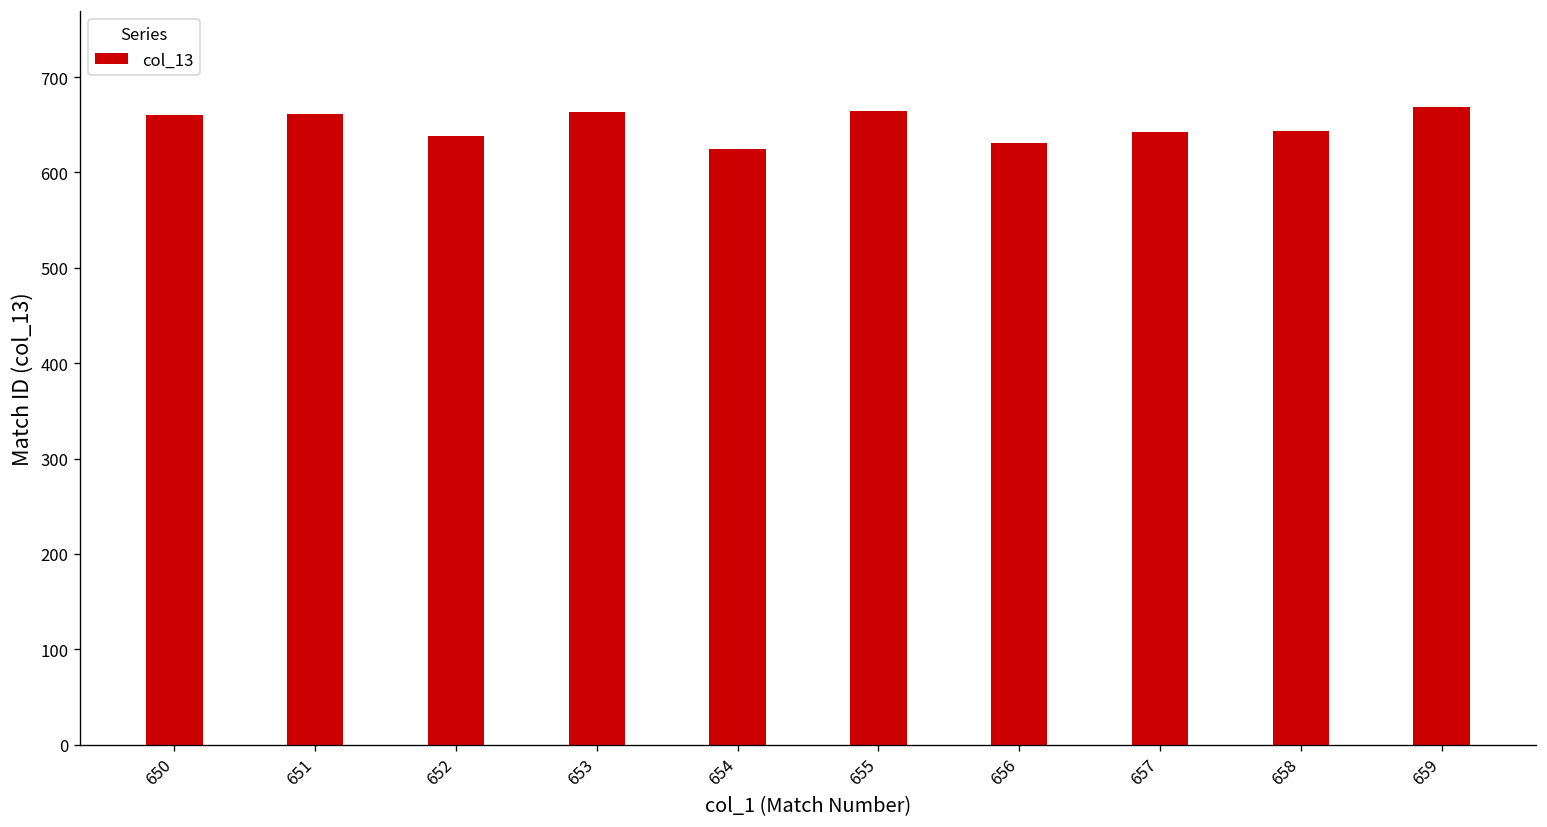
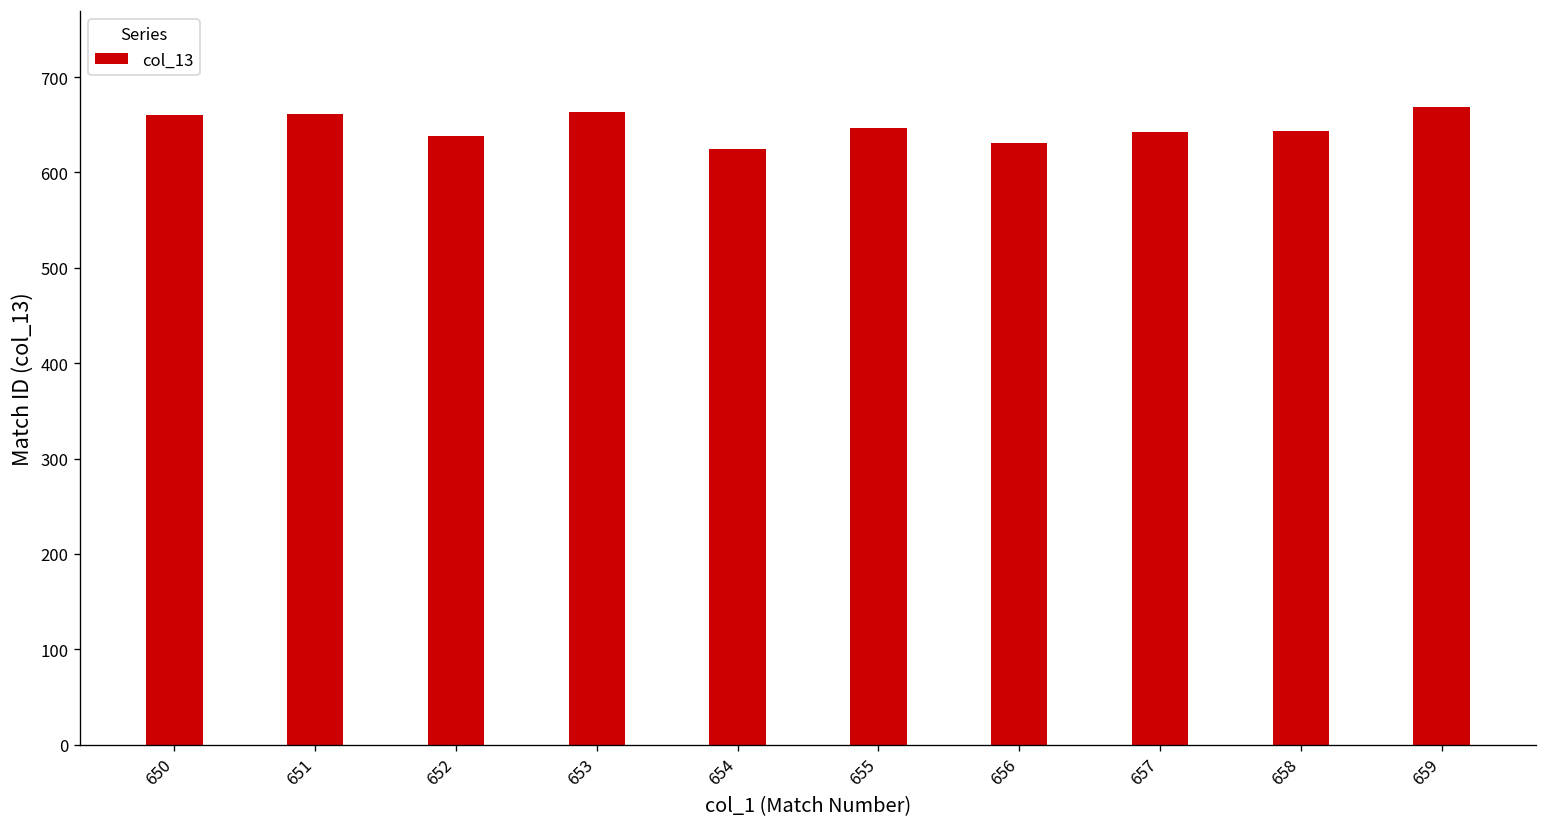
  {
    "650": 660,
    "651": 660,
    "652": 640,
    "653": 660,
    "654": 630,
-   "655": 670,
+   "655": 650,
    "656": 630,
    "657": 640,
    "658": 640,
    "659": 670
  }
